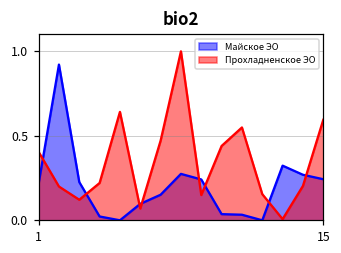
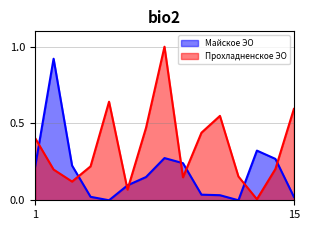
  {
    "Майское ЭО": {
      "1": 0.22,
-     "15": 0.24
+     "15": 0.02
    },
    "Прохладненское ЭО": {
      "1": 0.41,
      "15": 0.59
    }
  }
